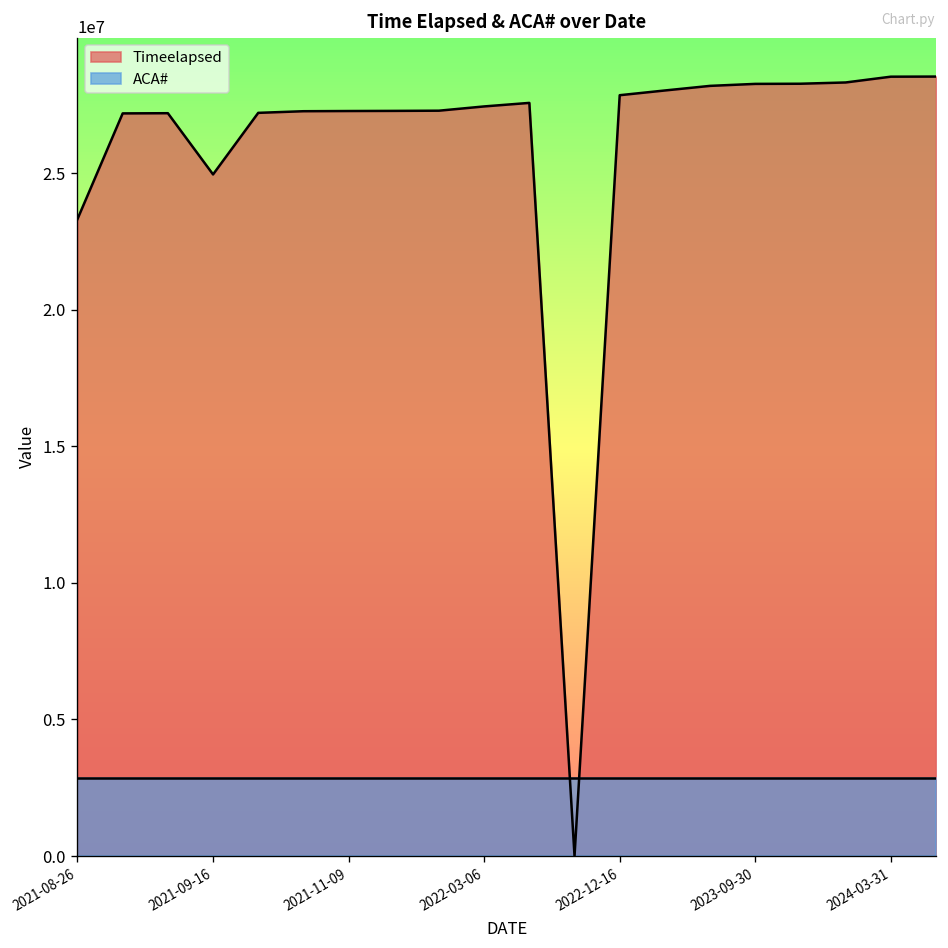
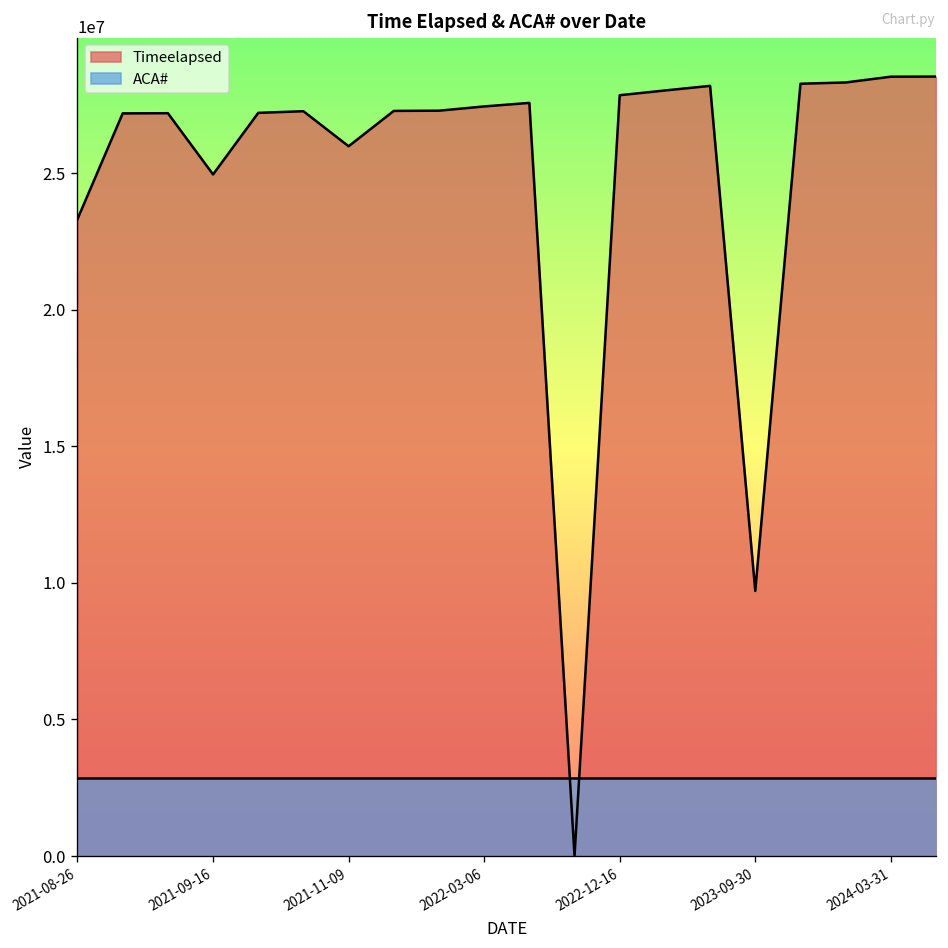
  {
    "Timeelapsed": {
      "2021-08-26": 23300000,
      "2021-09-16": 25000000,
-     "2021-11-09": 27300000,
+     "2021-11-09": 26000000,
      "2022-03-06": 27400000,
      "2022-12-16": 27900000,
-     "2023-09-30": 28300000,
+     "2023-09-30": 9700000,
      "2024-03-31": 28500000
    },
    "ACA#": {
      "2021-08-26": 2900000,
      "2021-09-16": 2900000,
      "2021-11-09": 2900000,
      "2022-03-06": 2900000,
      "2022-12-16": 2900000,
      "2023-09-30": 2900000,
      "2024-03-31": 2900000
    }
  }
